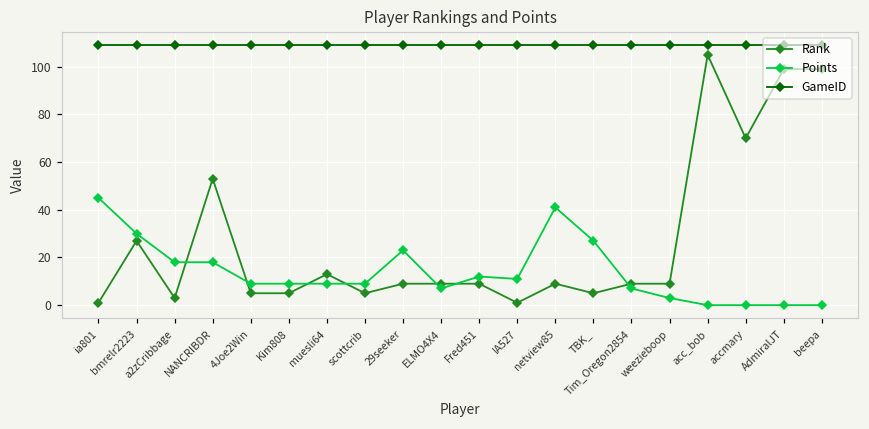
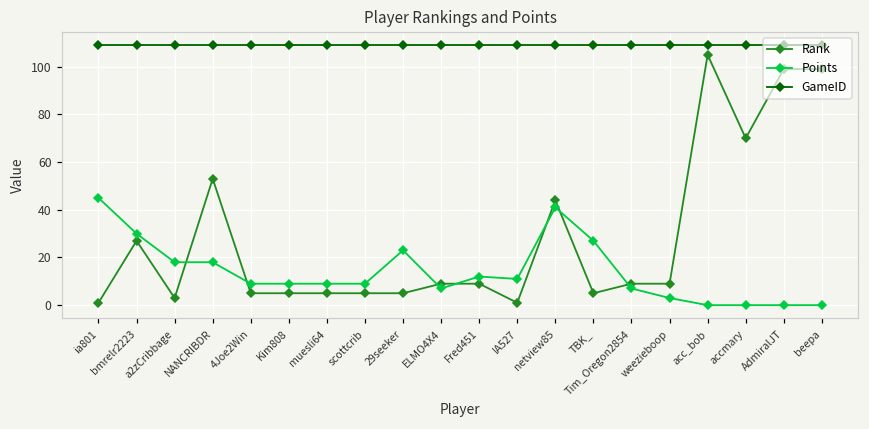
  {
    "Rank": {
      "ia801": 1,
      "bmrelr2223": 27,
      "a2zCribbage": 3,
      "NANCRIBDR": 53,
      "4Joe2Win": 5,
      "Kim808": 5,
-     "muesli64": 13,
+     "muesli64": 5,
      "scottcrib": 5,
-     "29seeker": 9,
+     "29seeker": 5,
      "ELMO4X4": 9,
      "Fred451": 9,
      "IA527": 1,
-     "netview85": 9,
+     "netview85": 44,
      "TBK_": 5,
      "Tim_Oregon2854": 9,
      "weezieboop": 9,
      "acc_bob": 105,
      "accmary": 70
    },
    "Points": {
      "ia801": 45,
      "bmrelr2223": 30,
      "a2zCribbage": 18,
      "NANCRIBDR": 18,
      "4Joe2Win": 9,
      "Kim808": 9,
      "muesli64": 9,
      "scottcrib": 9,
      "29seeker": 23,
      "ELMO4X4": 7,
      "Fred451": 12,
      "IA527": 11,
      "netview85": 41,
      "TBK_": 27,
      "Tim_Oregon2854": 7,
      "weezieboop": 3,
      "acc_bob": 0,
      "accmary": 0,
      "AdmiralJT": 0,
      "beepa": 0
    },
    "GameID": {
      "ia801": 109,
      "bmrelr2223": 109,
      "a2zCribbage": 109,
      "NANCRIBDR": 109,
      "4Joe2Win": 109,
      "Kim808": 109,
      "muesli64": 109,
      "scottcrib": 109,
      "29seeker": 109,
      "ELMO4X4": 109,
      "Fred451": 109,
      "IA527": 109,
      "netview85": 109,
      "TBK_": 109,
      "Tim_Oregon2854": 109,
      "weezieboop": 109,
      "acc_bob": 109,
      "accmary": 109
    }
  }
